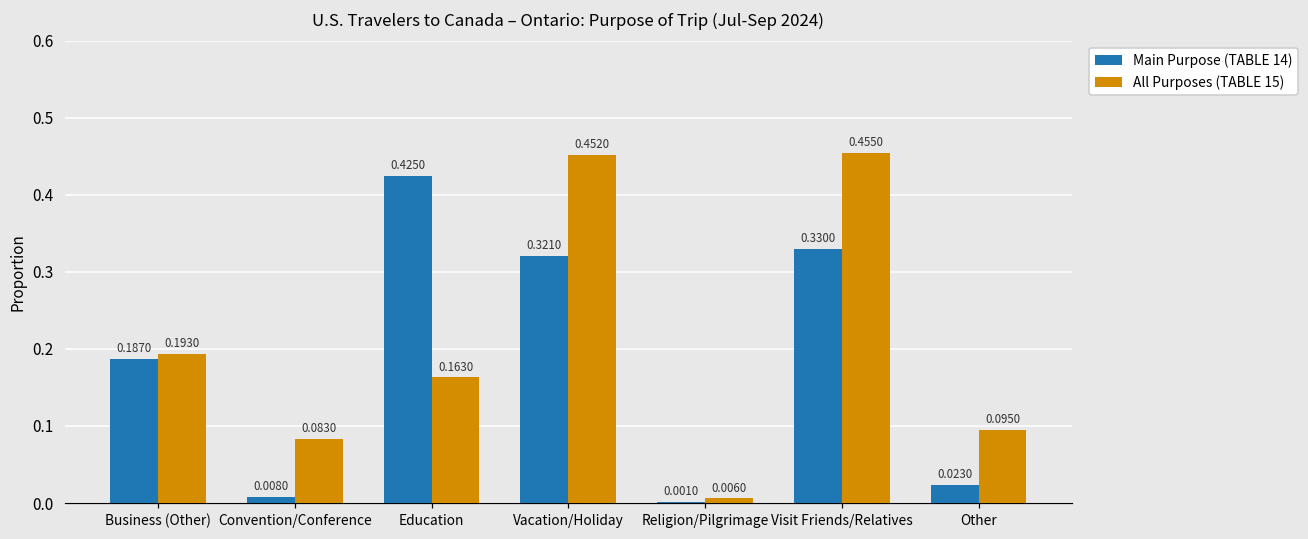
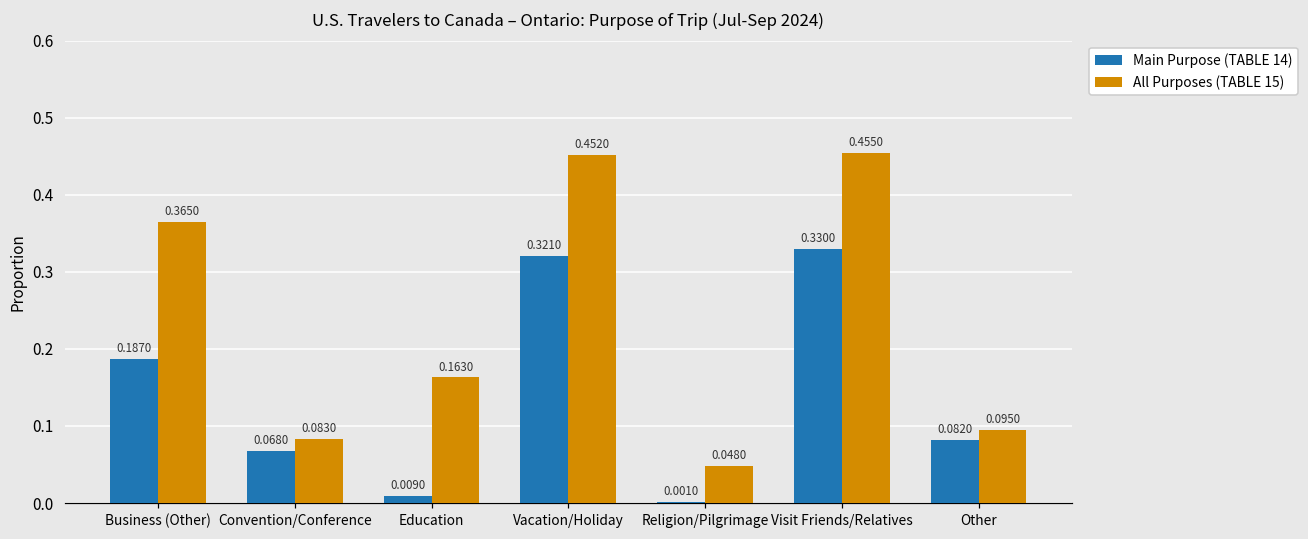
  {
    "Main Purpose (TABLE 14)": {
      "Business (Other)": 0.1870,
-     "Convention/Conference": 0.0080,
-     "Education": 0.4250,
+     "Convention/Conference": 0.0680,
+     "Education": 0.0090,
      "Vacation/Holiday": 0.3210,
      "Religion/Pilgrimage": 0.0010,
      "Visit Friends/Relatives": 0.3300,
-     "Other": 0.0230
+     "Other": 0.0820
    },
    "All Purposes (TABLE 15)": {
-     "Business (Other)": 0.1930,
+     "Business (Other)": 0.3650,
      "Convention/Conference": 0.0830,
      "Education": 0.1630,
      "Vacation/Holiday": 0.4520,
-     "Religion/Pilgrimage": 0.0060,
+     "Religion/Pilgrimage": 0.0480,
      "Visit Friends/Relatives": 0.4550,
      "Other": 0.0950
    }
  }
